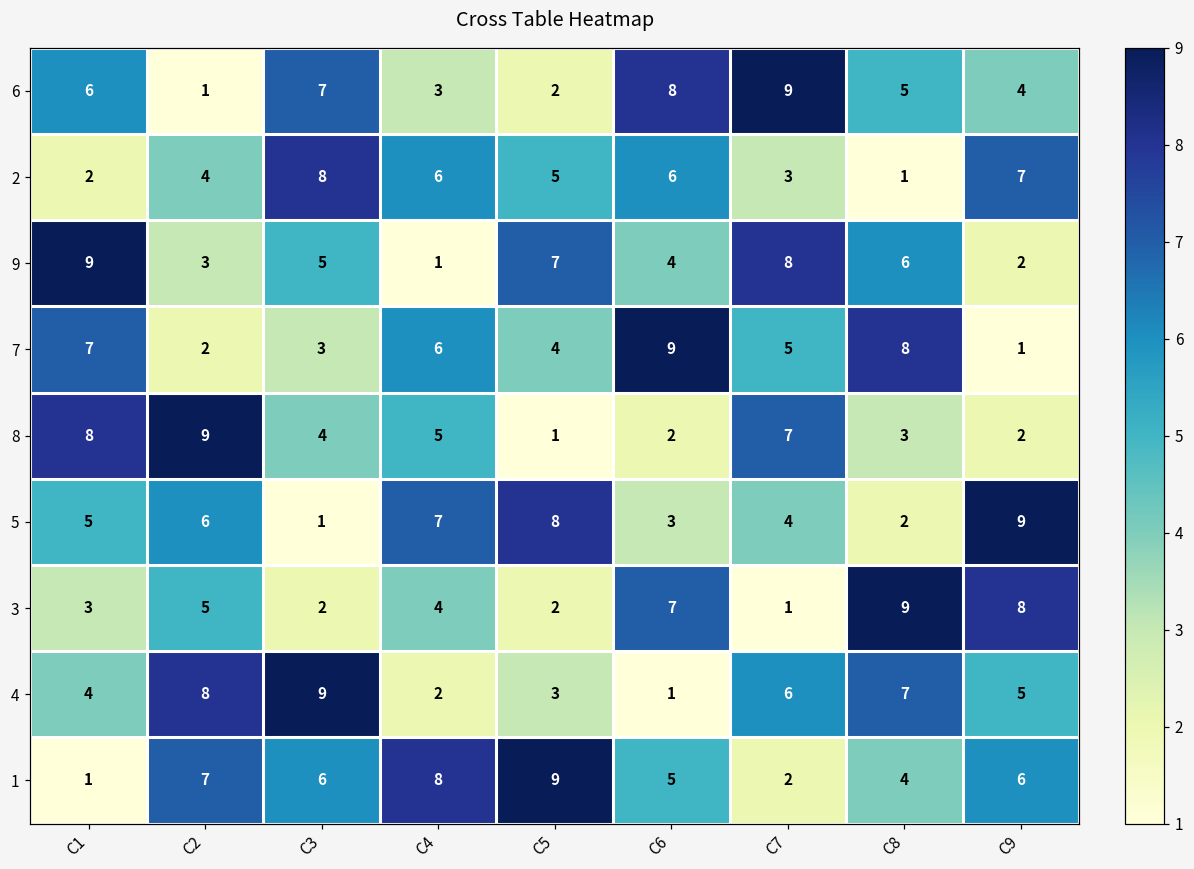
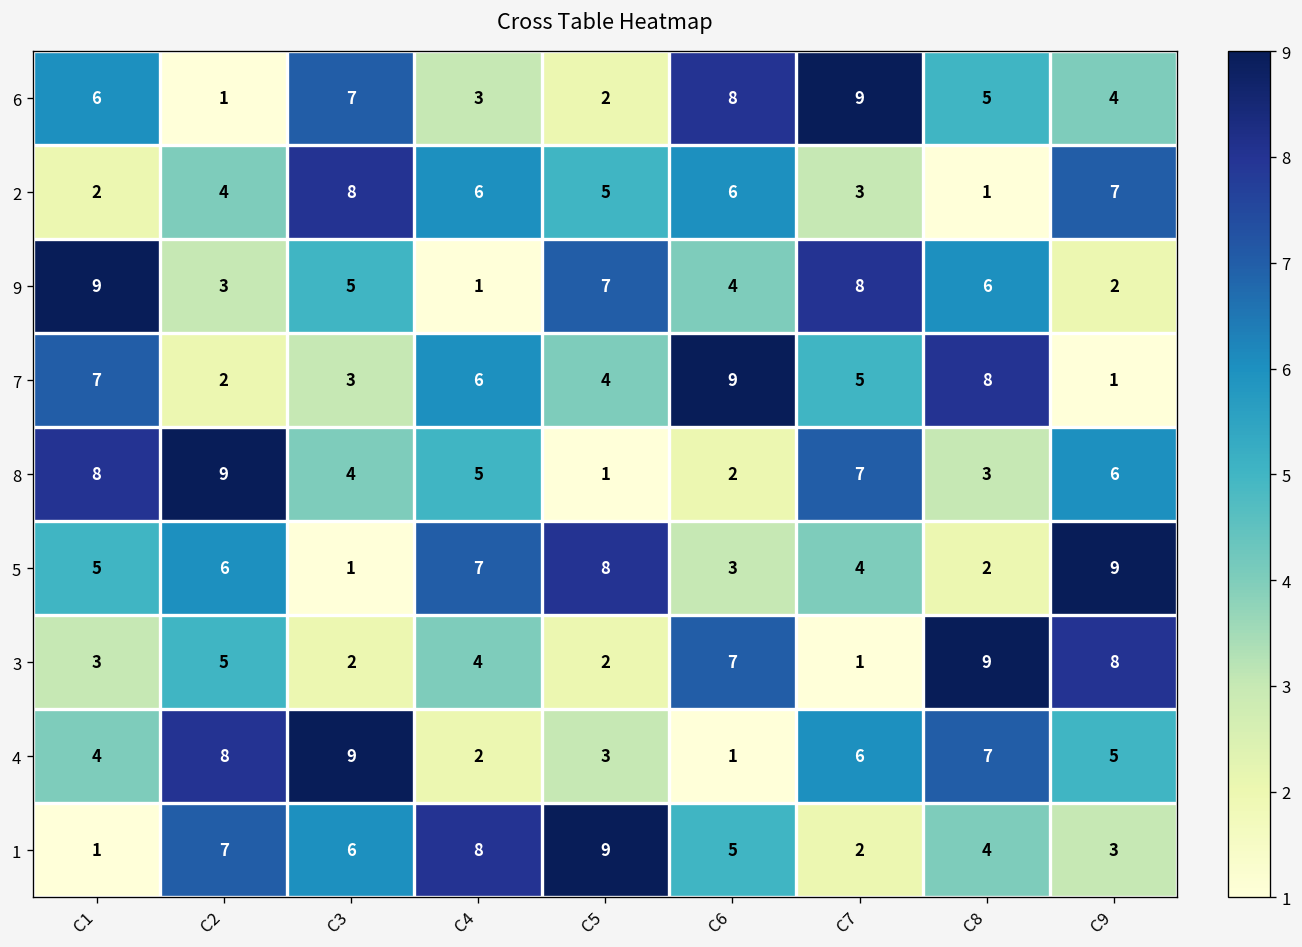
  {
    "6": {
      "C1": 6,
      "C2": 1,
      "C3": 7,
      "C4": 3,
      "C5": 2,
      "C6": 8,
      "C7": 9,
      "C8": 5,
      "C9": 4
    },
    "2": {
      "C1": 2,
      "C2": 4,
      "C3": 8,
      "C4": 6,
      "C5": 5,
      "C6": 6,
      "C7": 3,
      "C8": 1,
      "C9": 7
    },
    "9": {
      "C1": 9,
      "C2": 3,
      "C3": 5,
      "C4": 1,
      "C5": 7,
      "C6": 4,
      "C7": 8,
      "C8": 6,
      "C9": 2
    },
    "7": {
      "C1": 7,
      "C2": 2,
      "C3": 3,
      "C4": 6,
      "C5": 4,
      "C6": 9,
      "C7": 5,
      "C8": 8,
      "C9": 1
    },
    "8": {
      "C1": 8,
      "C2": 9,
      "C3": 4,
      "C4": 5,
      "C5": 1,
      "C6": 2,
      "C7": 7,
      "C8": 3,
-     "C9": 2
+     "C9": 6
    },
    "5": {
      "C1": 5,
      "C2": 6,
      "C3": 1,
      "C4": 7,
      "C5": 8,
      "C6": 3,
      "C7": 4,
      "C8": 2,
      "C9": 9
    },
    "3": {
      "C1": 3,
      "C2": 5,
      "C3": 2,
      "C4": 4,
      "C5": 2,
      "C6": 7,
      "C7": 1,
      "C8": 9,
      "C9": 8
    },
    "4": {
      "C1": 4,
      "C2": 8,
      "C3": 9,
      "C4": 2,
      "C5": 3,
      "C6": 1,
      "C7": 6,
      "C8": 7,
      "C9": 5
    },
    "1": {
      "C1": 1,
      "C2": 7,
      "C3": 6,
      "C4": 8,
      "C5": 9,
      "C6": 5,
      "C7": 2,
      "C8": 4,
-     "C9": 6
+     "C9": 3
    }
  }
